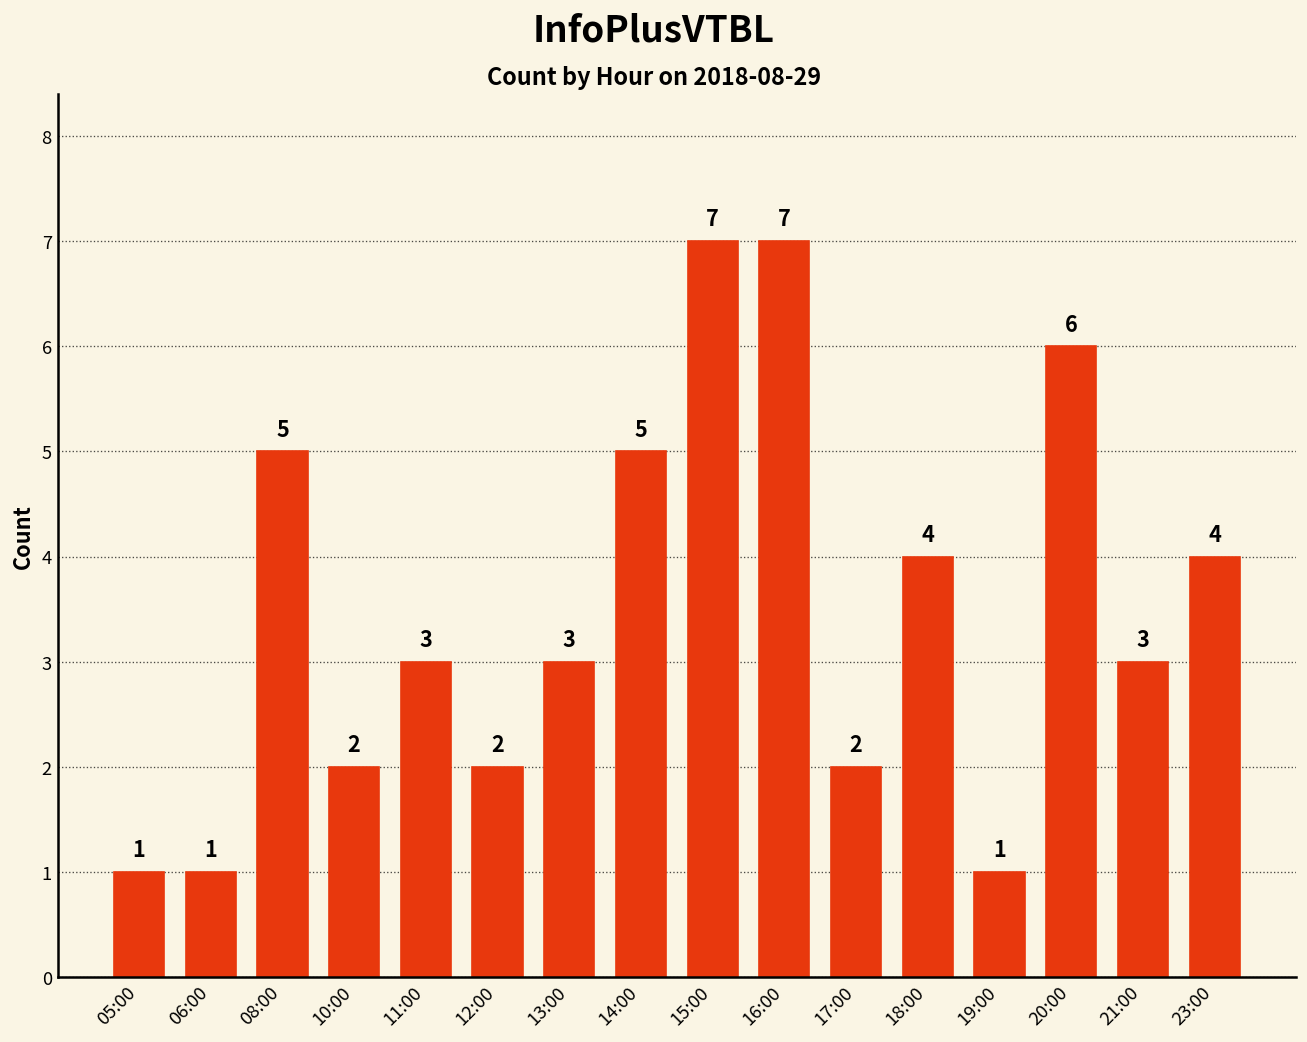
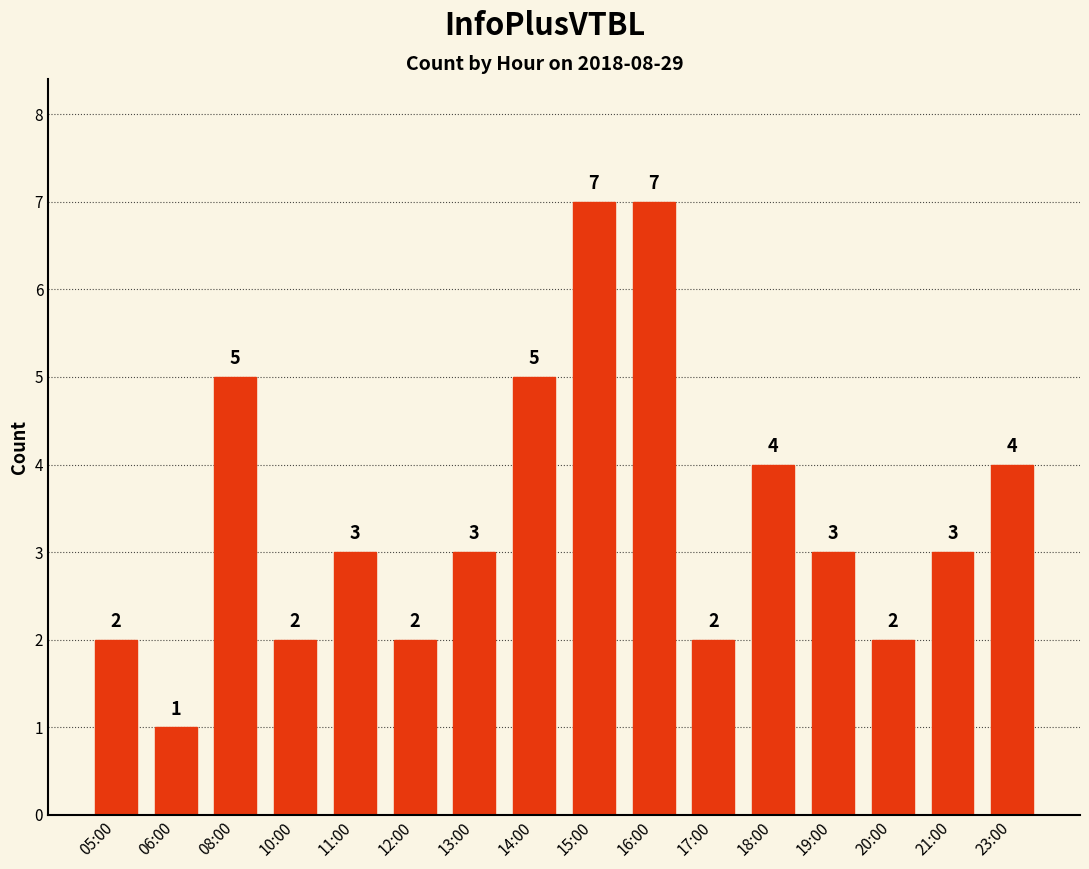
  {
-   "05:00": 1,
+   "05:00": 2,
    "06:00": 1,
    "08:00": 5,
    "10:00": 2,
    "11:00": 3,
    "12:00": 2,
    "13:00": 3,
    "14:00": 5,
    "15:00": 7,
    "16:00": 7,
    "17:00": 2,
    "18:00": 4,
-   "19:00": 1,
-   "20:00": 6,
+   "19:00": 3,
+   "20:00": 2,
    "21:00": 3,
    "23:00": 4
  }
